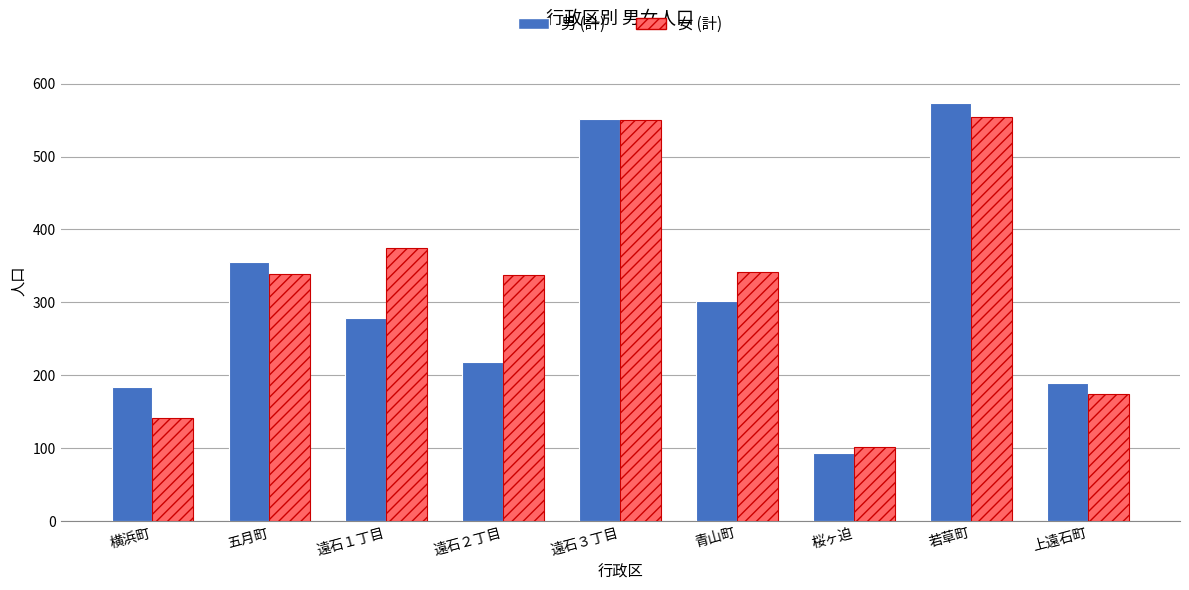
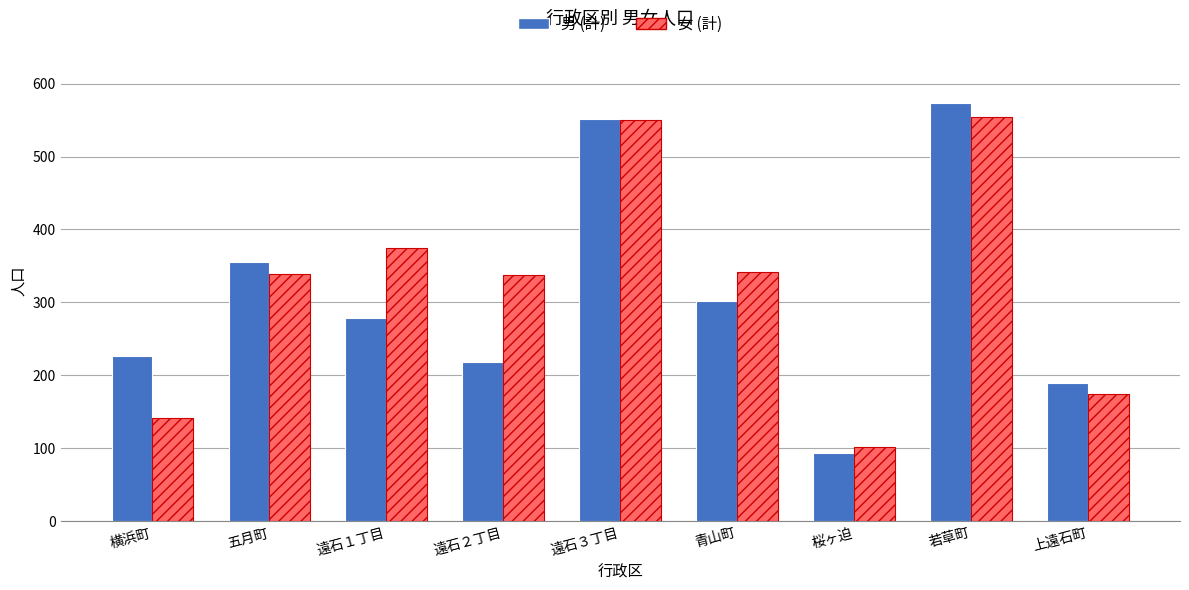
  {
    "男 (計)": {
-     "横浜町": 180,
+     "横浜町": 230,
      "五月町": 360,
      "遠石１丁目": 280,
      "遠石２丁目": 220,
      "遠石３丁目": 550,
      "青山町": 300,
      "桜ヶ迫": 90,
      "若草町": 570,
      "上遠石町": 190
    },
    "女 (計)": {
      "横浜町": 140,
      "五月町": 340,
      "遠石１丁目": 380,
      "遠石２丁目": 340,
      "遠石３丁目": 550,
      "青山町": 340,
      "桜ヶ迫": 100,
      "若草町": 550,
      "上遠石町": 170
    }
  }
